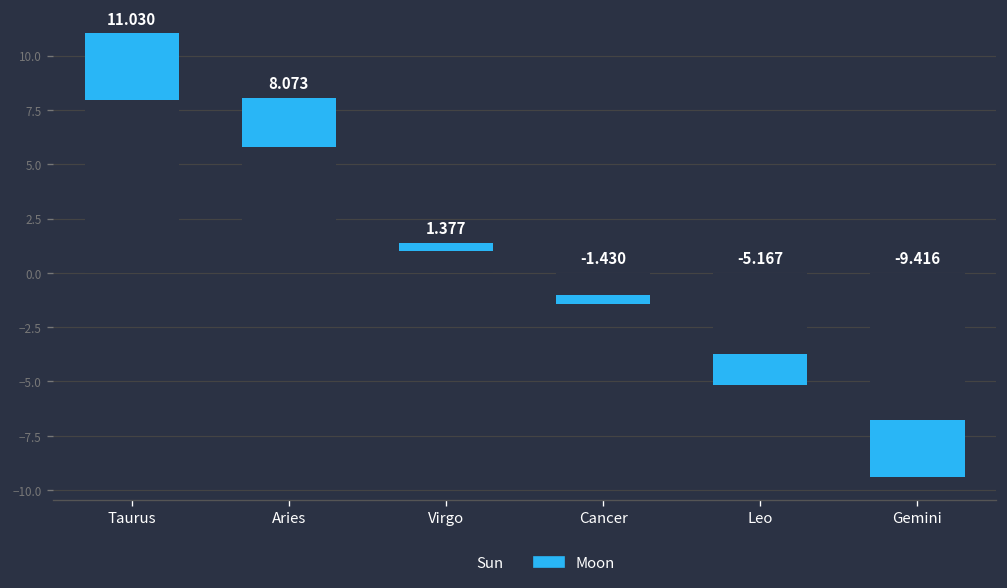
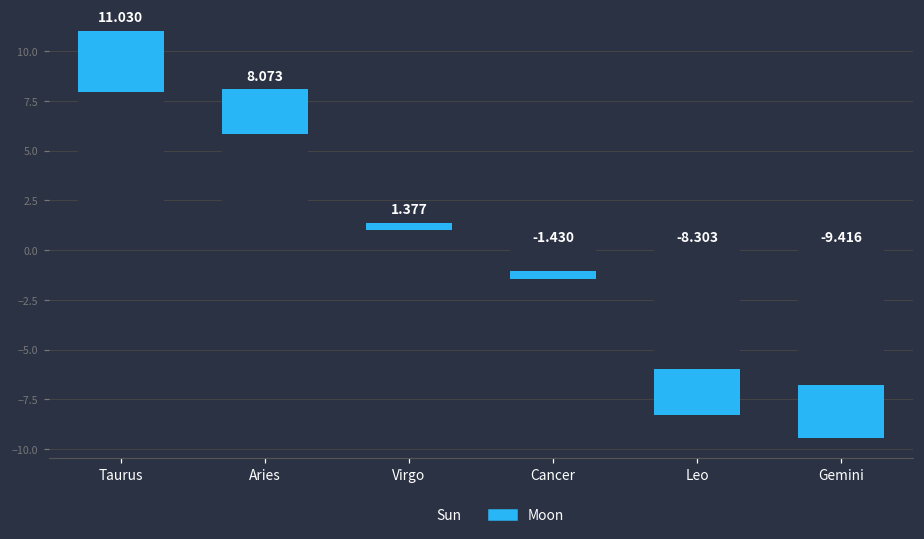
  {
    "Sun": {
      "Taurus": 11.030,
      "Aries": 8.073,
      "Virgo": 1.377,
-     "Leo": -5.167
+     "Leo": -8.303
    }
  }
